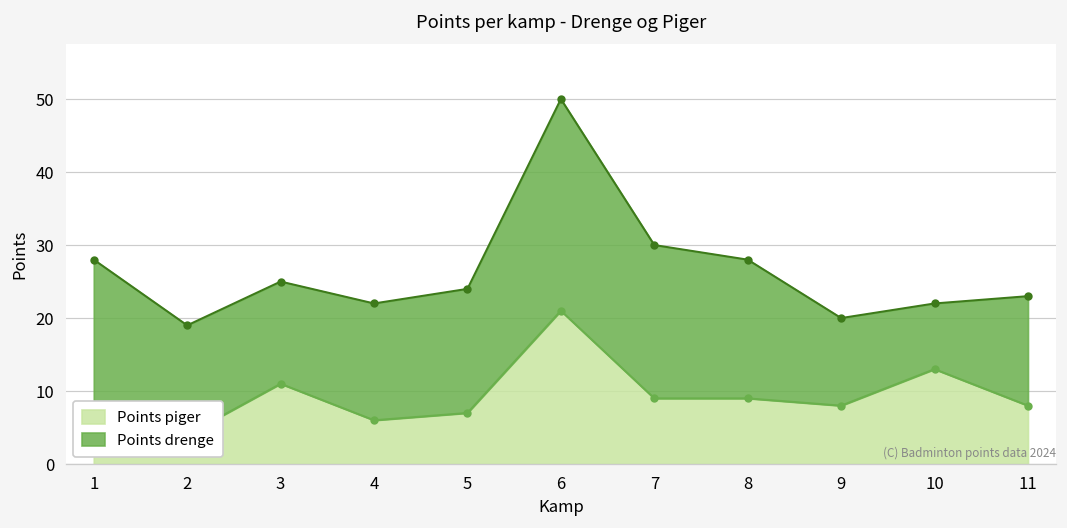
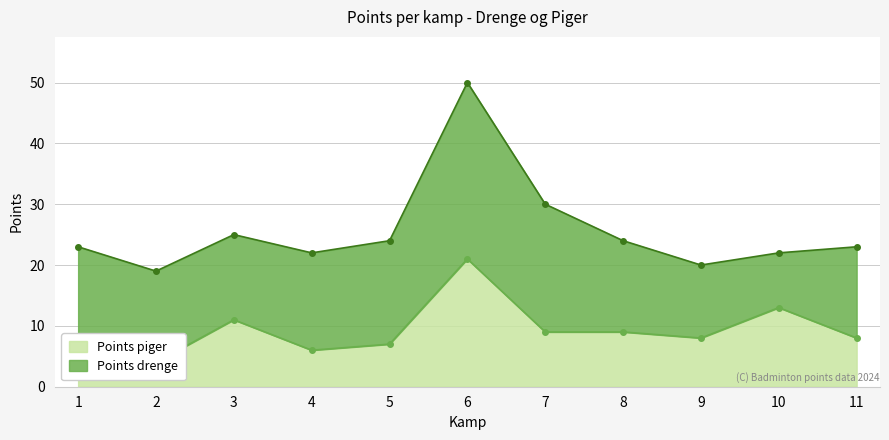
  {
    "Points piger": {
      "3": 11,
      "4": 6,
      "5": 7,
      "6": 21,
      "7": 9,
      "8": 9,
      "9": 8,
      "10": 13,
      "11": 8
    },
    "Points drenge": {
-     "1": 20,
+     "1": 15,
      "2": 15,
      "3": 14,
      "4": 16,
      "5": 17,
      "6": 29,
      "7": 21,
-     "8": 19,
+     "8": 15,
      "9": 12,
      "10": 9,
      "11": 15
    }
  }
